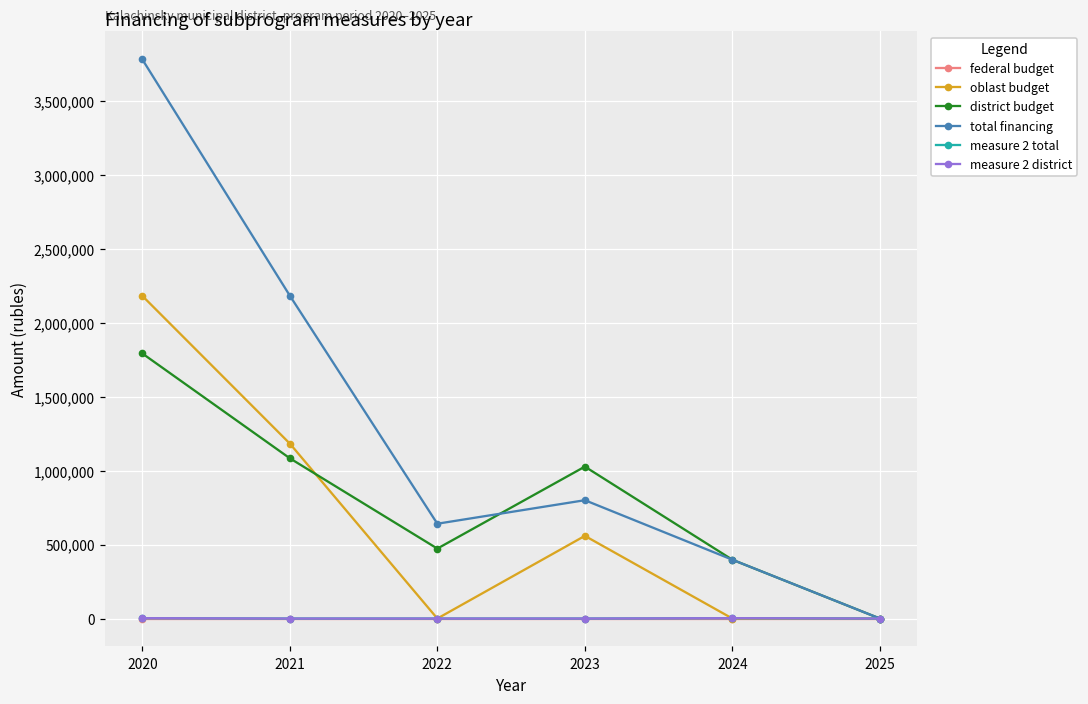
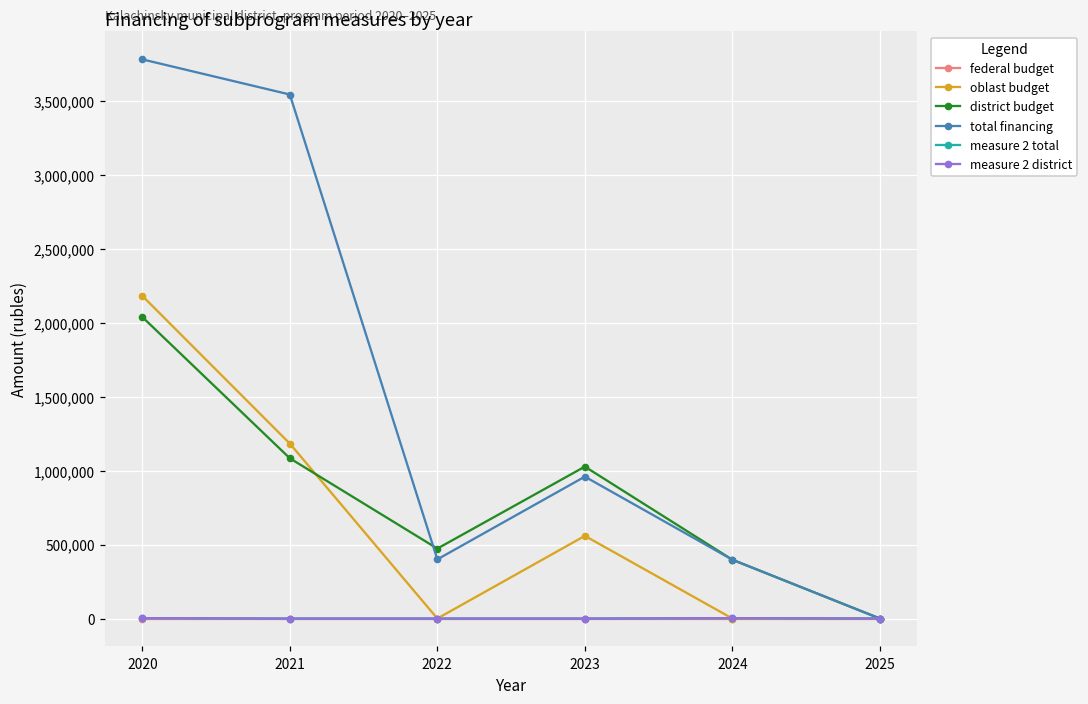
  {
    "measure 2 district": {
      "2020": "0",
      "2021": "0",
      "2023": "0"
    },
    "oblast budget": {
      "2020": "2,180,000",
      "2021": "1,180,000",
      "2023": "560,000"
    },
    "district budget": {
-     "2020": "1,790,000",
+     "2020": "2,040,000",
      "2021": "1,080,000",
      "2022": "470,000",
      "2023": "1,030,000"
    },
    "total financing": {
      "2020": "3,780,000",
-     "2021": "2,180,000",
-     "2022": "640,000",
-     "2023": "800,000"
+     "2021": "3,540,000",
+     "2022": "400,000",
+     "2023": "960,000"
    }
  }
